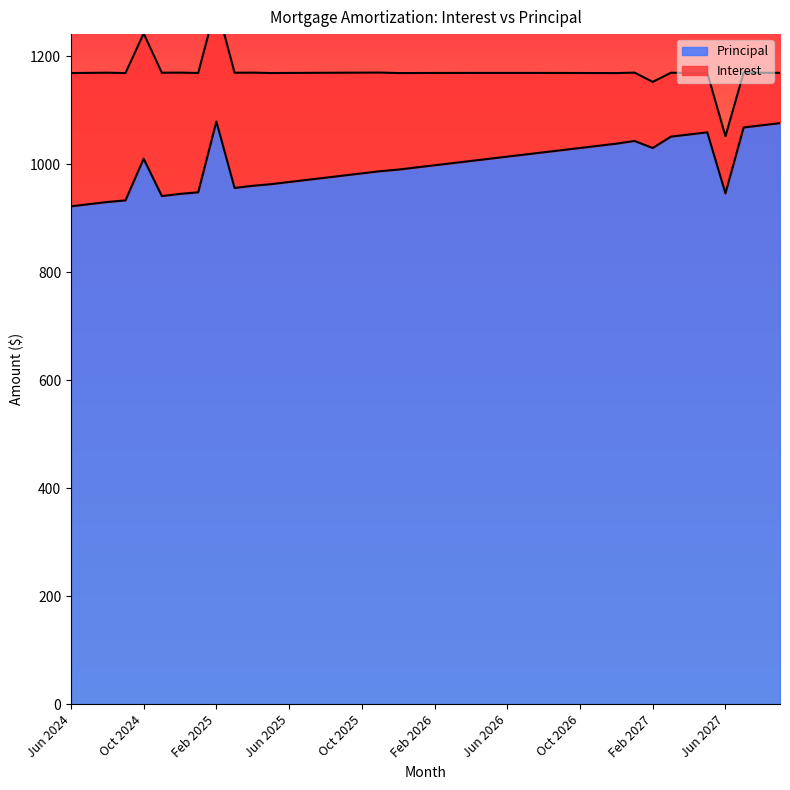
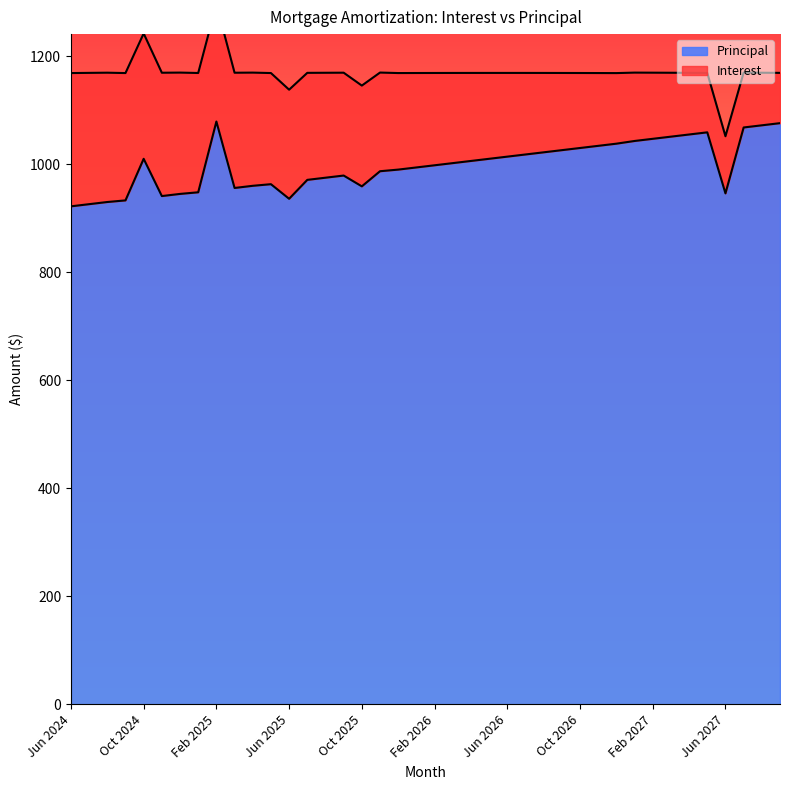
  {
    "Principal": {
      "Jun 2024": 920,
      "Oct 2024": 1010,
      "Feb 2025": 1080,
-     "Jun 2025": 970,
-     "Oct 2025": 980,
+     "Jun 2025": 940,
+     "Oct 2025": 960,
      "Feb 2026": 1000,
      "Jun 2026": 1010,
      "Oct 2026": 1030,
-     "Feb 2027": 1030,
+     "Feb 2027": 1050,
      "Jun 2027": 950
    },
    "Interest": {
      "Jun 2024": 250,
      "Oct 2024": 230,
      "Jun 2025": 200,
      "Oct 2025": 190,
      "Feb 2026": 170,
      "Jun 2026": 160,
      "Oct 2026": 140,
      "Feb 2027": 120,
      "Jun 2027": 110
    }
  }
